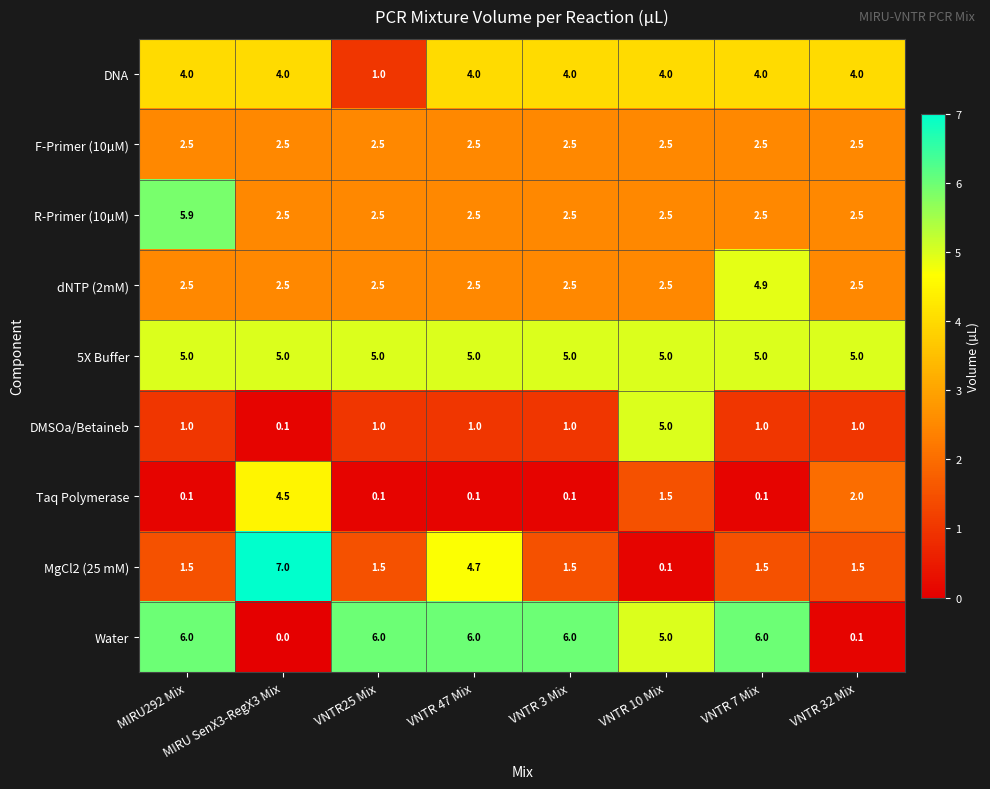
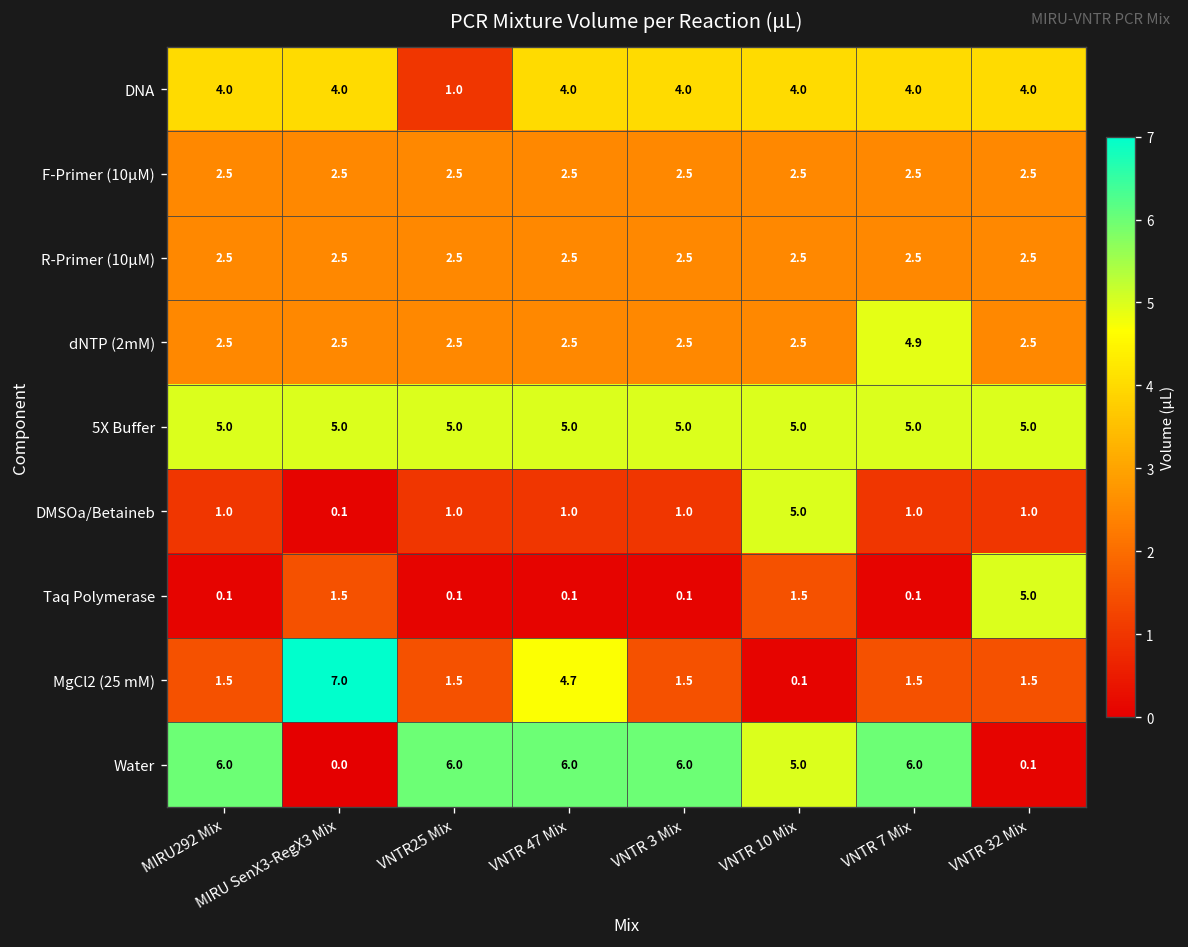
  {
    "DNA": {
      "MIRU292 Mix": 4.0,
      "MIRU SenX3-RegX3 Mix": 4.0,
      "VNTR25 Mix": 1.0,
      "VNTR 47 Mix": 4.0,
      "VNTR 3 Mix": 4.0,
      "VNTR 10 Mix": 4.0,
      "VNTR 7 Mix": 4.0,
      "VNTR 32 Mix": 4.0
    },
    "F-Primer (10µM)": {
      "MIRU292 Mix": 2.5,
      "MIRU SenX3-RegX3 Mix": 2.5,
      "VNTR25 Mix": 2.5,
      "VNTR 47 Mix": 2.5,
      "VNTR 3 Mix": 2.5,
      "VNTR 10 Mix": 2.5,
      "VNTR 7 Mix": 2.5,
      "VNTR 32 Mix": 2.5
    },
    "R-Primer (10µM)": {
-     "MIRU292 Mix": 5.9,
+     "MIRU292 Mix": 2.5,
      "MIRU SenX3-RegX3 Mix": 2.5,
      "VNTR25 Mix": 2.5,
      "VNTR 47 Mix": 2.5,
      "VNTR 3 Mix": 2.5,
      "VNTR 10 Mix": 2.5,
      "VNTR 7 Mix": 2.5,
      "VNTR 32 Mix": 2.5
    },
    "dNTP (2mM)": {
      "MIRU292 Mix": 2.5,
      "MIRU SenX3-RegX3 Mix": 2.5,
      "VNTR25 Mix": 2.5,
      "VNTR 47 Mix": 2.5,
      "VNTR 3 Mix": 2.5,
      "VNTR 10 Mix": 2.5,
      "VNTR 7 Mix": 4.9,
      "VNTR 32 Mix": 2.5
    },
    "5X Buffer": {
      "MIRU292 Mix": 5.0,
      "MIRU SenX3-RegX3 Mix": 5.0,
      "VNTR25 Mix": 5.0,
      "VNTR 47 Mix": 5.0,
      "VNTR 3 Mix": 5.0,
      "VNTR 10 Mix": 5.0,
      "VNTR 7 Mix": 5.0,
      "VNTR 32 Mix": 5.0
    },
    "DMSOa/Betaineb": {
      "MIRU292 Mix": 1.0,
      "MIRU SenX3-RegX3 Mix": 0.1,
      "VNTR25 Mix": 1.0,
      "VNTR 47 Mix": 1.0,
      "VNTR 3 Mix": 1.0,
      "VNTR 10 Mix": 5.0,
      "VNTR 7 Mix": 1.0,
      "VNTR 32 Mix": 1.0
    },
    "Taq Polymerase": {
      "MIRU292 Mix": 0.1,
-     "MIRU SenX3-RegX3 Mix": 4.5,
+     "MIRU SenX3-RegX3 Mix": 1.5,
      "VNTR25 Mix": 0.1,
      "VNTR 47 Mix": 0.1,
      "VNTR 3 Mix": 0.1,
      "VNTR 10 Mix": 1.5,
      "VNTR 7 Mix": 0.1,
-     "VNTR 32 Mix": 2.0
+     "VNTR 32 Mix": 5.0
    },
    "MgCl2 (25 mM)": {
      "MIRU292 Mix": 1.5,
      "MIRU SenX3-RegX3 Mix": 7.0,
      "VNTR25 Mix": 1.5,
      "VNTR 47 Mix": 4.7,
      "VNTR 3 Mix": 1.5,
      "VNTR 10 Mix": 0.1,
      "VNTR 7 Mix": 1.5,
      "VNTR 32 Mix": 1.5
    },
    "Water": {
      "MIRU292 Mix": 6.0,
      "MIRU SenX3-RegX3 Mix": 0.0,
      "VNTR25 Mix": 6.0,
      "VNTR 47 Mix": 6.0,
      "VNTR 3 Mix": 6.0,
      "VNTR 10 Mix": 5.0,
      "VNTR 7 Mix": 6.0,
      "VNTR 32 Mix": 0.1
    }
  }
